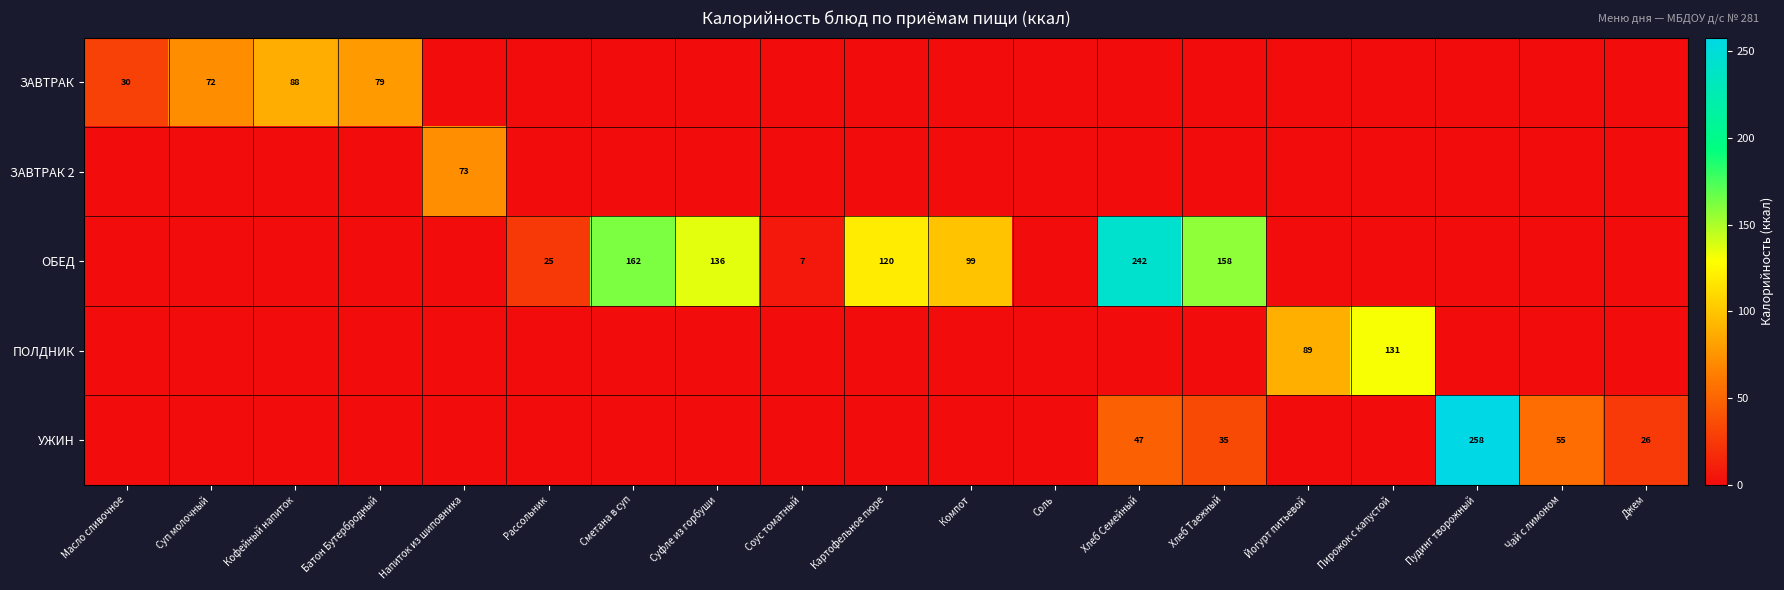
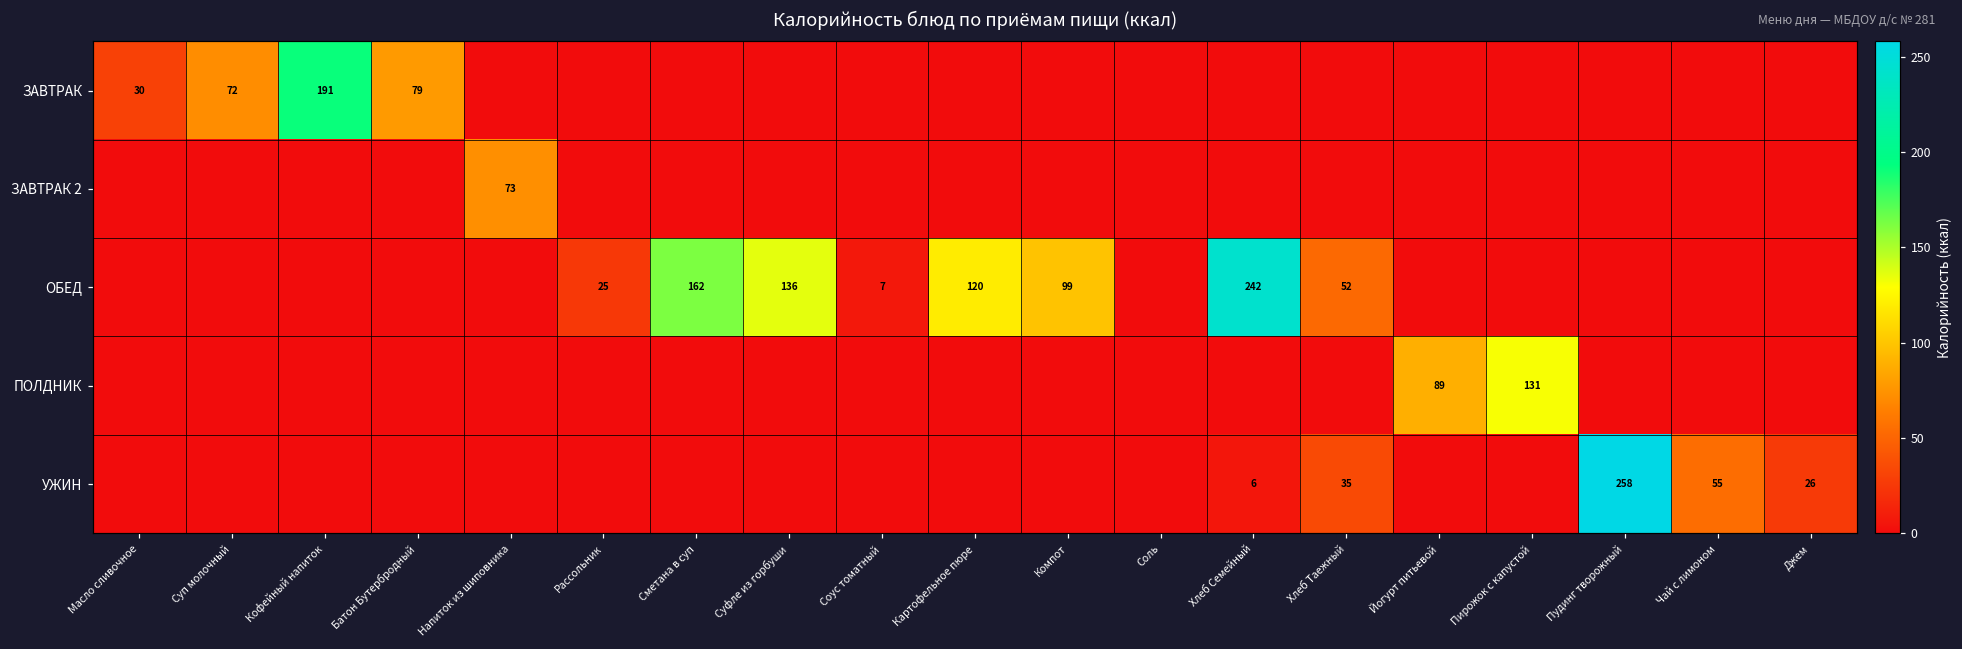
  {
    "ЗАВТРАК": {
      "Масло сливочное": 30,
      "Суп молочный": 72,
-     "Кофейный напиток": 88,
+     "Кофейный напиток": 191,
      "Батон Бутербродный": 79
    },
    "ЗАВТРАК 2": {
      "Напиток из шиповника": 73
    },
    "ОБЕД": {
      "Рассольник": 25,
      "Сметана в суп": 162,
      "Суфле из горбуши": 136,
      "Соус томатный": 7,
      "Картофельное пюре": 120,
      "Компот": 99,
      "Хлеб Семейный": 242,
-     "Хлеб Таежный": 158
+     "Хлеб Таежный": 52
    },
    "ПОЛДНИК": {
      "Йогурт питьевой": 89,
      "Пирожок с капустой": 131
    },
    "УЖИН": {
-     "Хлеб Семейный": 47,
+     "Хлеб Семейный": 6,
      "Хлеб Таежный": 35,
      "Пудинг творожный": 258,
      "Чай с лимоном": 55,
      "Джем": 26
    }
  }
